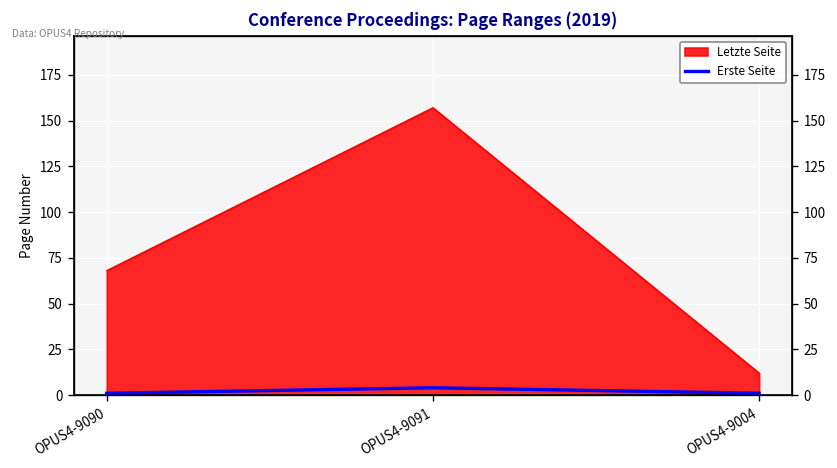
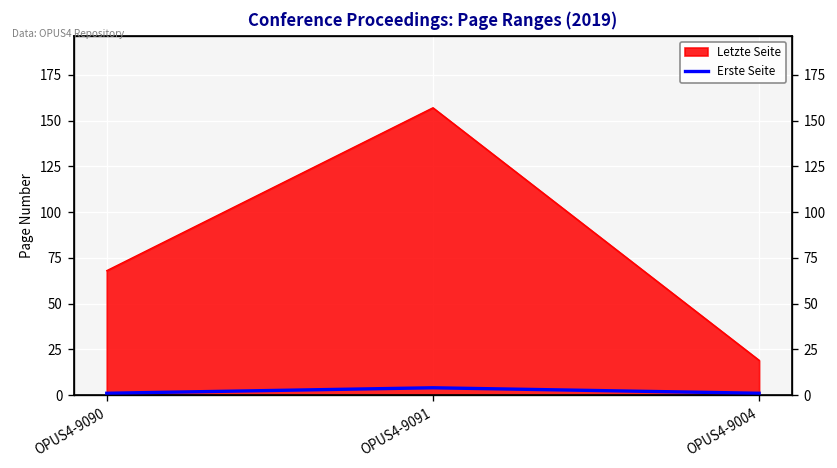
  {
    "Letzte Seite": {
      "OPUS4-9090": 68,
      "OPUS4-9091": 157,
-     "OPUS4-9004": 12
+     "OPUS4-9004": 19
    },
    "Erste Seite": {
      "OPUS4-9090": 1,
      "OPUS4-9091": 4,
      "OPUS4-9004": 1
    }
  }
